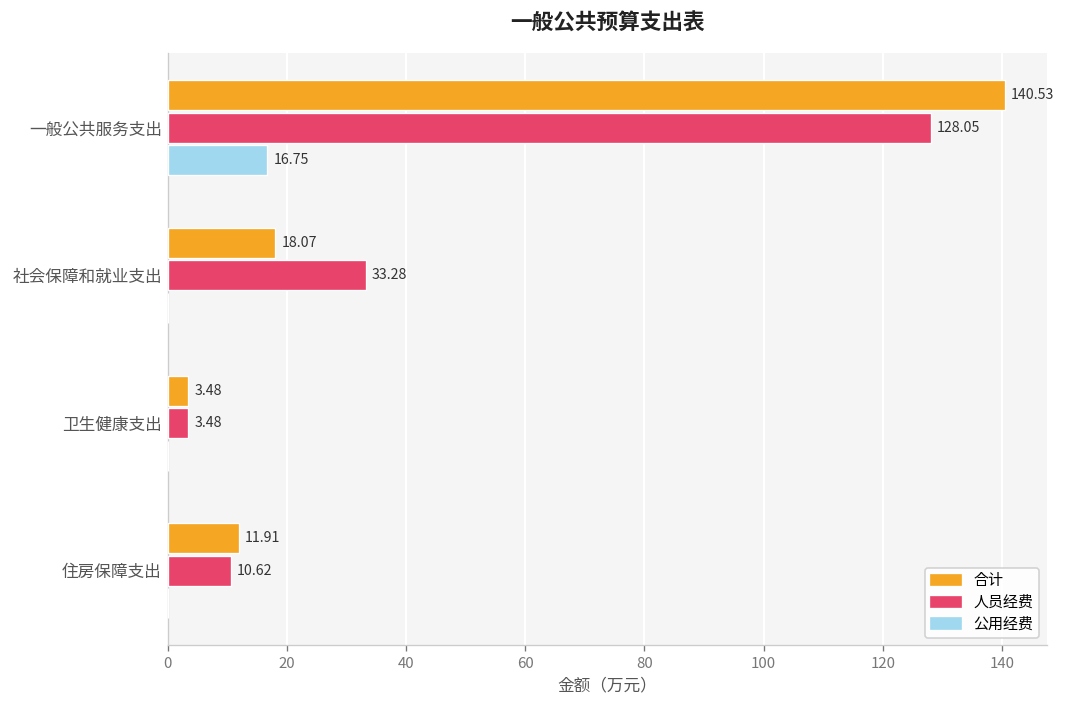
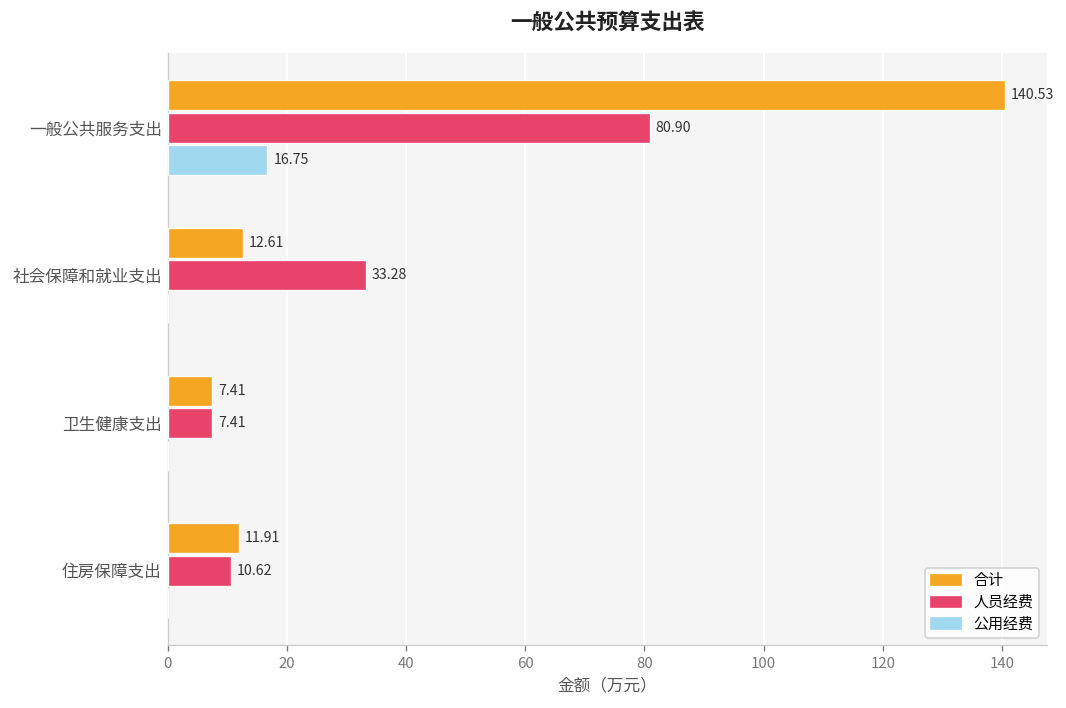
  {
    "合计": {
      "一般公共服务支出": 140.53,
-     "社会保障和就业支出": 18.07,
-     "卫生健康支出": 3.48,
+     "社会保障和就业支出": 12.61,
+     "卫生健康支出": 7.41,
      "住房保障支出": 11.91
    },
    "人员经费": {
-     "一般公共服务支出": 128.05,
+     "一般公共服务支出": 80.90,
      "社会保障和就业支出": 33.28,
-     "卫生健康支出": 3.48,
+     "卫生健康支出": 7.41,
      "住房保障支出": 10.62
    },
    "公用经费": {
      "一般公共服务支出": 16.75
    }
  }
